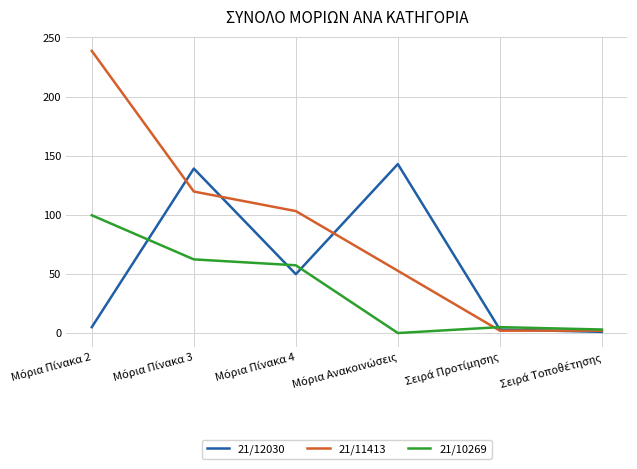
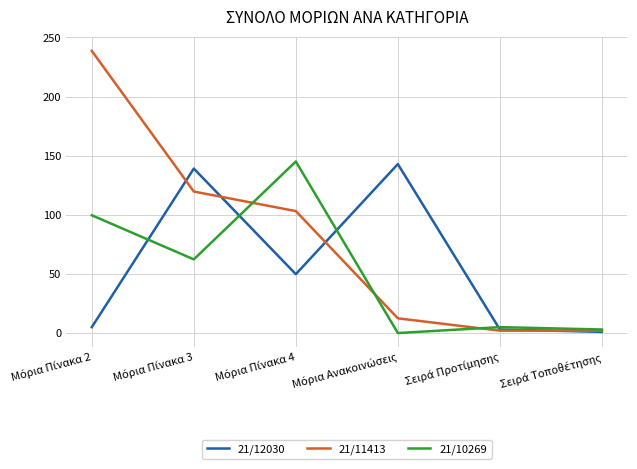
  {
    "21/12030": {
      "Μόρια Πίνακα 2": 5,
      "Μόρια Πίνακα 3": 139,
      "Μόρια Πίνακα 4": 50,
      "Μόρια Ανακοινώσεις": 143
    },
    "21/11413": {
      "Μόρια Πίνακα 2": 239,
      "Μόρια Πίνακα 3": 120,
      "Μόρια Πίνακα 4": 103,
-     "Μόρια Ανακοινώσεις": 53
+     "Μόρια Ανακοινώσεις": 12
    },
    "21/10269": {
      "Μόρια Πίνακα 2": 100,
      "Μόρια Πίνακα 3": 62,
-     "Μόρια Πίνακα 4": 57,
+     "Μόρια Πίνακα 4": 145,
      "Μόρια Ανακοινώσεις": 0
    }
  }
